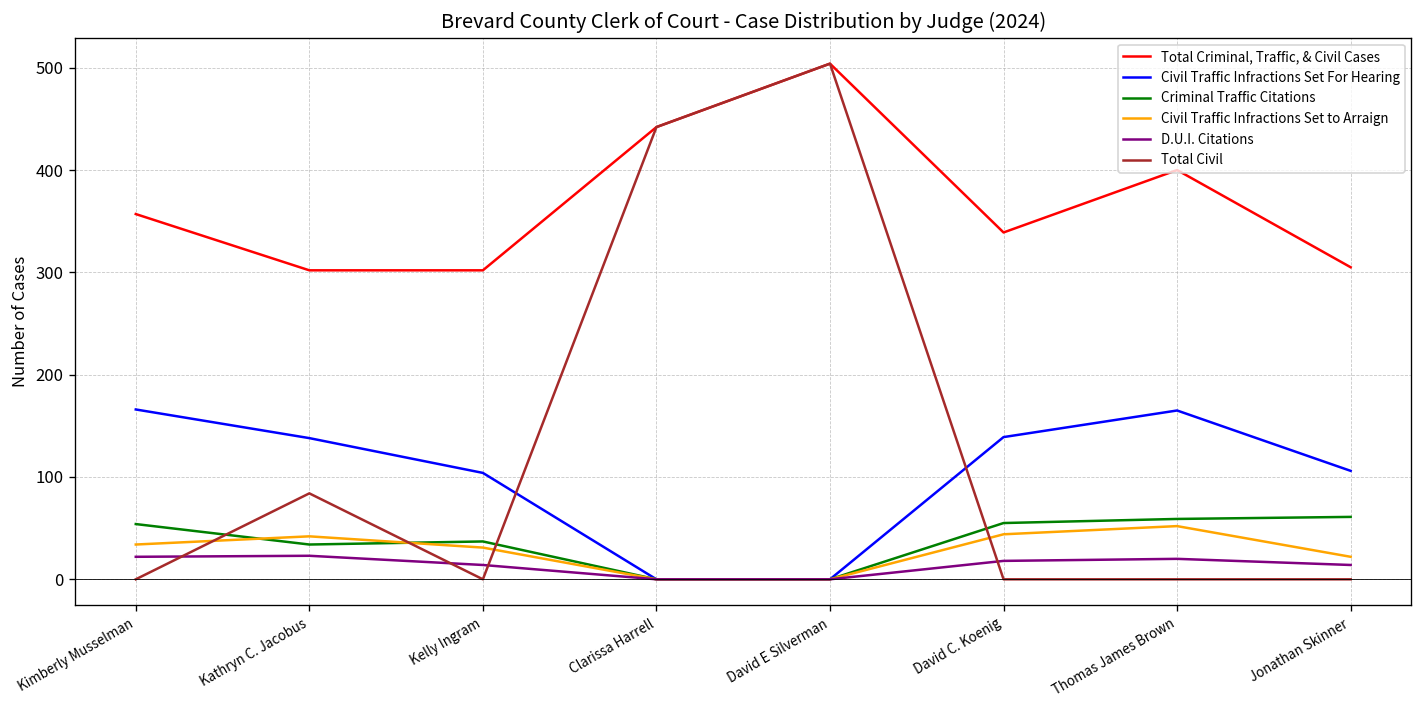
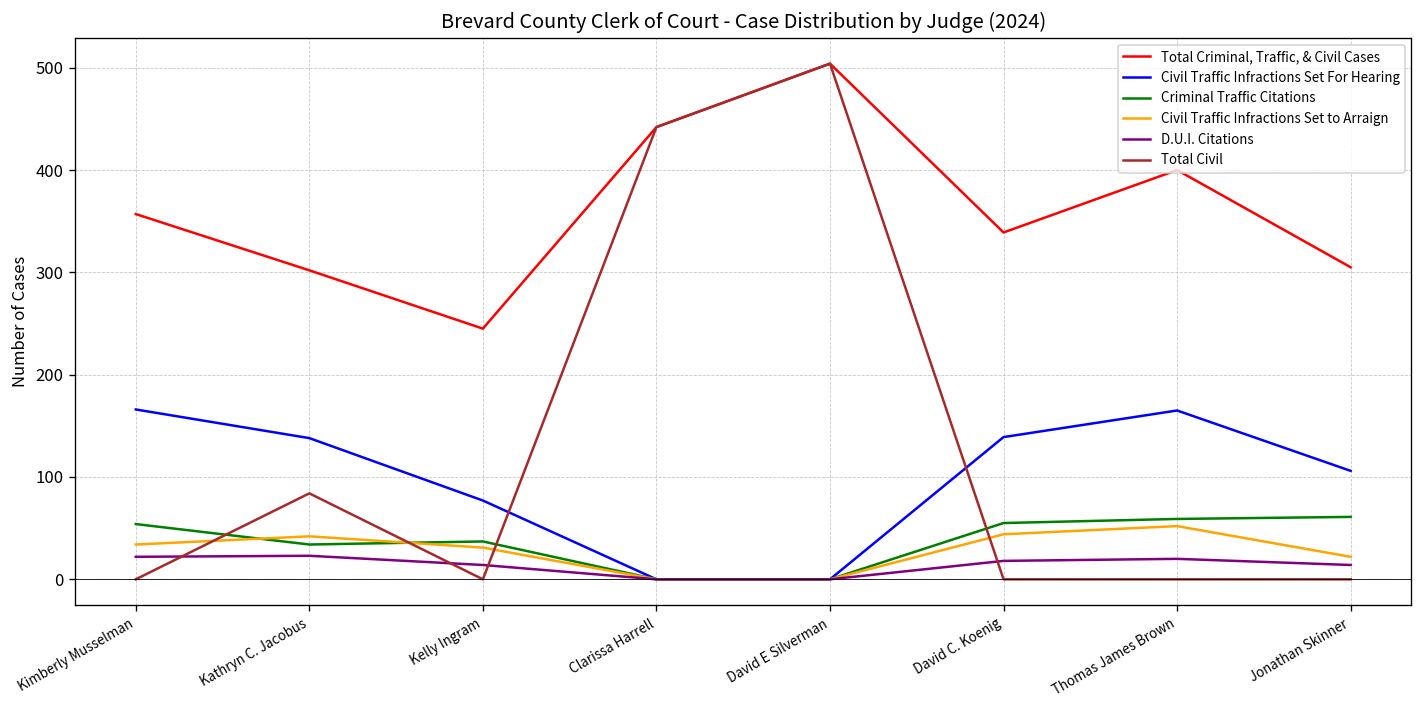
  {
    "Total Criminal, Traffic, & Civil Cases": {
      "Kimberly Musselman": 360,
      "Kathryn C. Jacobus": 300,
-     "Kelly Ingram": 300,
+     "Kelly Ingram": 250,
      "David C. Koenig": 340,
      "Thomas James Brown": 400,
      "Jonathan Skinner": 310
    },
    "Civil Traffic Infractions Set For Hearing": {
      "Kimberly Musselman": 170,
      "Kathryn C. Jacobus": 140,
-     "Kelly Ingram": 100,
+     "Kelly Ingram": 80,
      "David C. Koenig": 140,
      "Thomas James Brown": 170,
      "Jonathan Skinner": 110
    },
    "Criminal Traffic Citations": {
      "Kimberly Musselman": 50,
      "Kathryn C. Jacobus": 30,
      "Kelly Ingram": 40,
      "David C. Koenig": 60,
      "Thomas James Brown": 60,
      "Jonathan Skinner": 60
    },
    "Civil Traffic Infractions Set to Arraign": {
      "Kimberly Musselman": 30,
      "Kathryn C. Jacobus": 40,
      "Kelly Ingram": 30,
      "David C. Koenig": 40,
      "Thomas James Brown": 50,
      "Jonathan Skinner": 20
    },
    "D.U.I. Citations": {
      "Kimberly Musselman": 20,
      "Kathryn C. Jacobus": 20,
      "Kelly Ingram": 10,
      "David C. Koenig": 20,
      "Thomas James Brown": 20,
      "Jonathan Skinner": 10
    },
    "Total Civil": {
      "Kimberly Musselman": 0,
      "Kathryn C. Jacobus": 80,
      "Kelly Ingram": 0,
      "David C. Koenig": 0,
      "Thomas James Brown": 0,
      "Jonathan Skinner": 0
    }
  }
